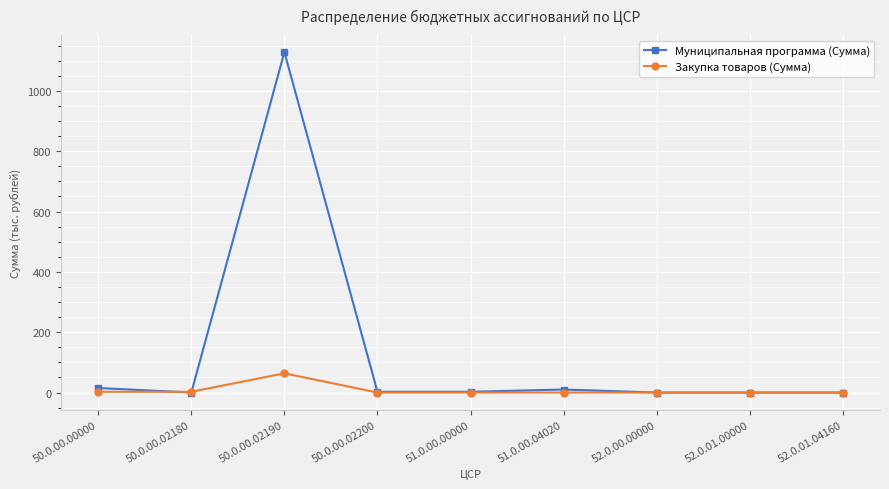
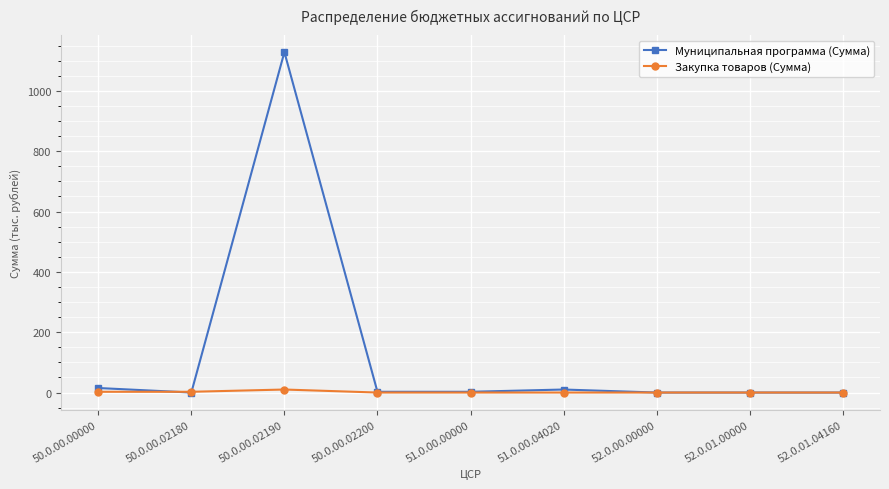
  {
    "Муниципальная программа (Сумма)": {
      "50.0.00.00000": 20,
      "50.0.00.02190": 1130,
      "51.0.00.04020": 10
    },
    "Закупка товаров (Сумма)": {
      "50.0.00.00000": 0,
-     "50.0.00.02190": 60,
+     "50.0.00.02190": 10,
      "51.0.00.04020": 0
    }
  }
